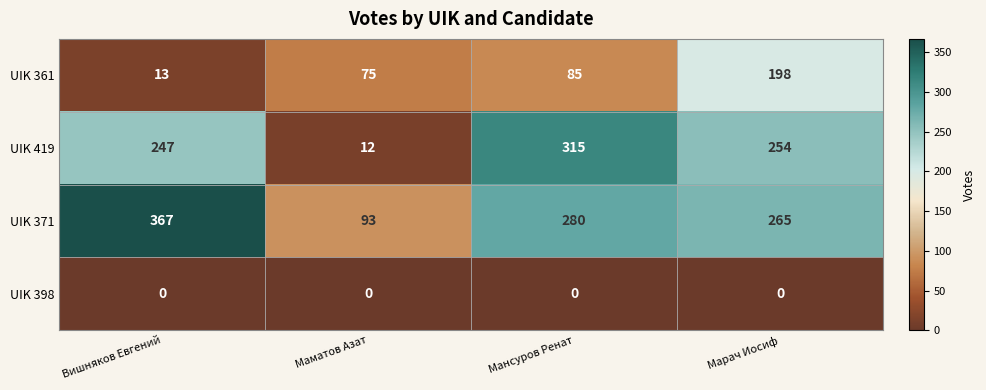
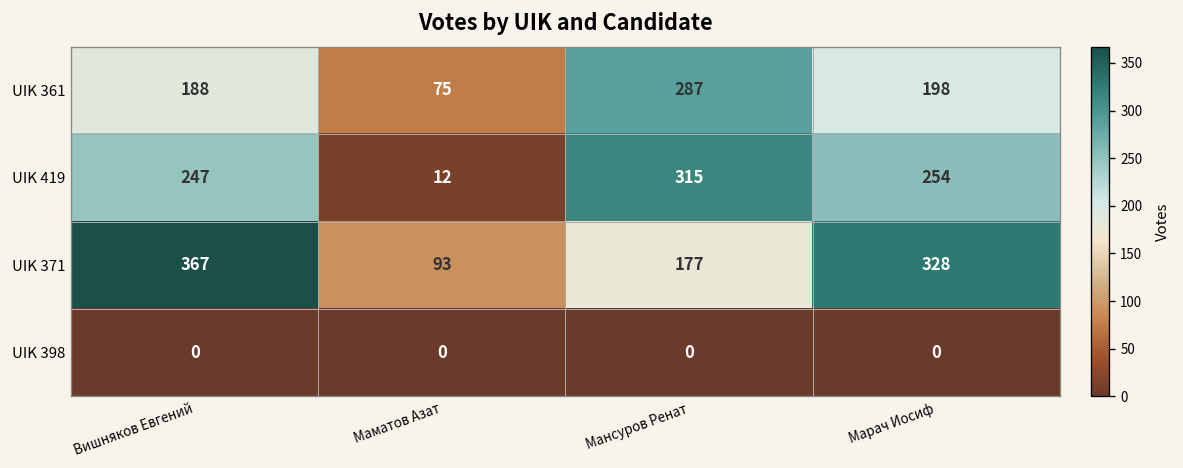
  {
    "UIK 361": {
-     "Вишняков Евгений": 13,
+     "Вишняков Евгений": 188,
      "Маматов Азат": 75,
-     "Мансуров Ренат": 85,
+     "Мансуров Ренат": 287,
      "Марач Иосиф": 198
    },
    "UIK 419": {
      "Вишняков Евгений": 247,
      "Маматов Азат": 12,
      "Мансуров Ренат": 315,
      "Марач Иосиф": 254
    },
    "UIK 371": {
      "Вишняков Евгений": 367,
      "Маматов Азат": 93,
-     "Мансуров Ренат": 280,
-     "Марач Иосиф": 265
+     "Мансуров Ренат": 177,
+     "Марач Иосиф": 328
    },
    "UIK 398": {
      "Вишняков Евгений": 0,
      "Маматов Азат": 0,
      "Мансуров Ренат": 0,
      "Марач Иосиф": 0
    }
  }
